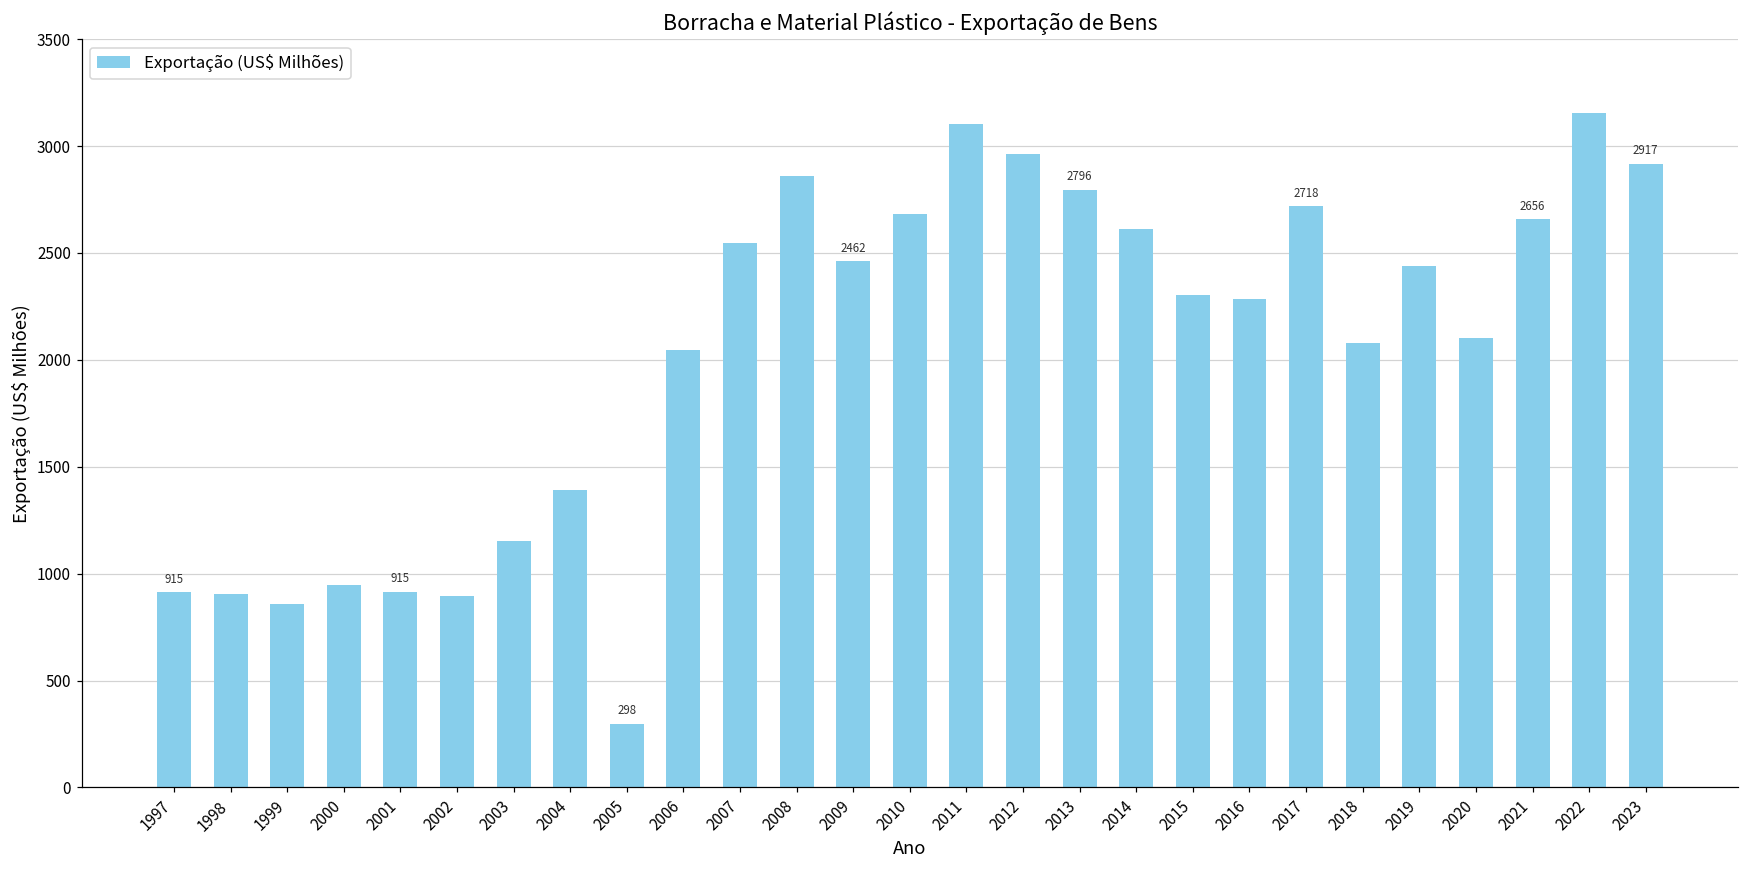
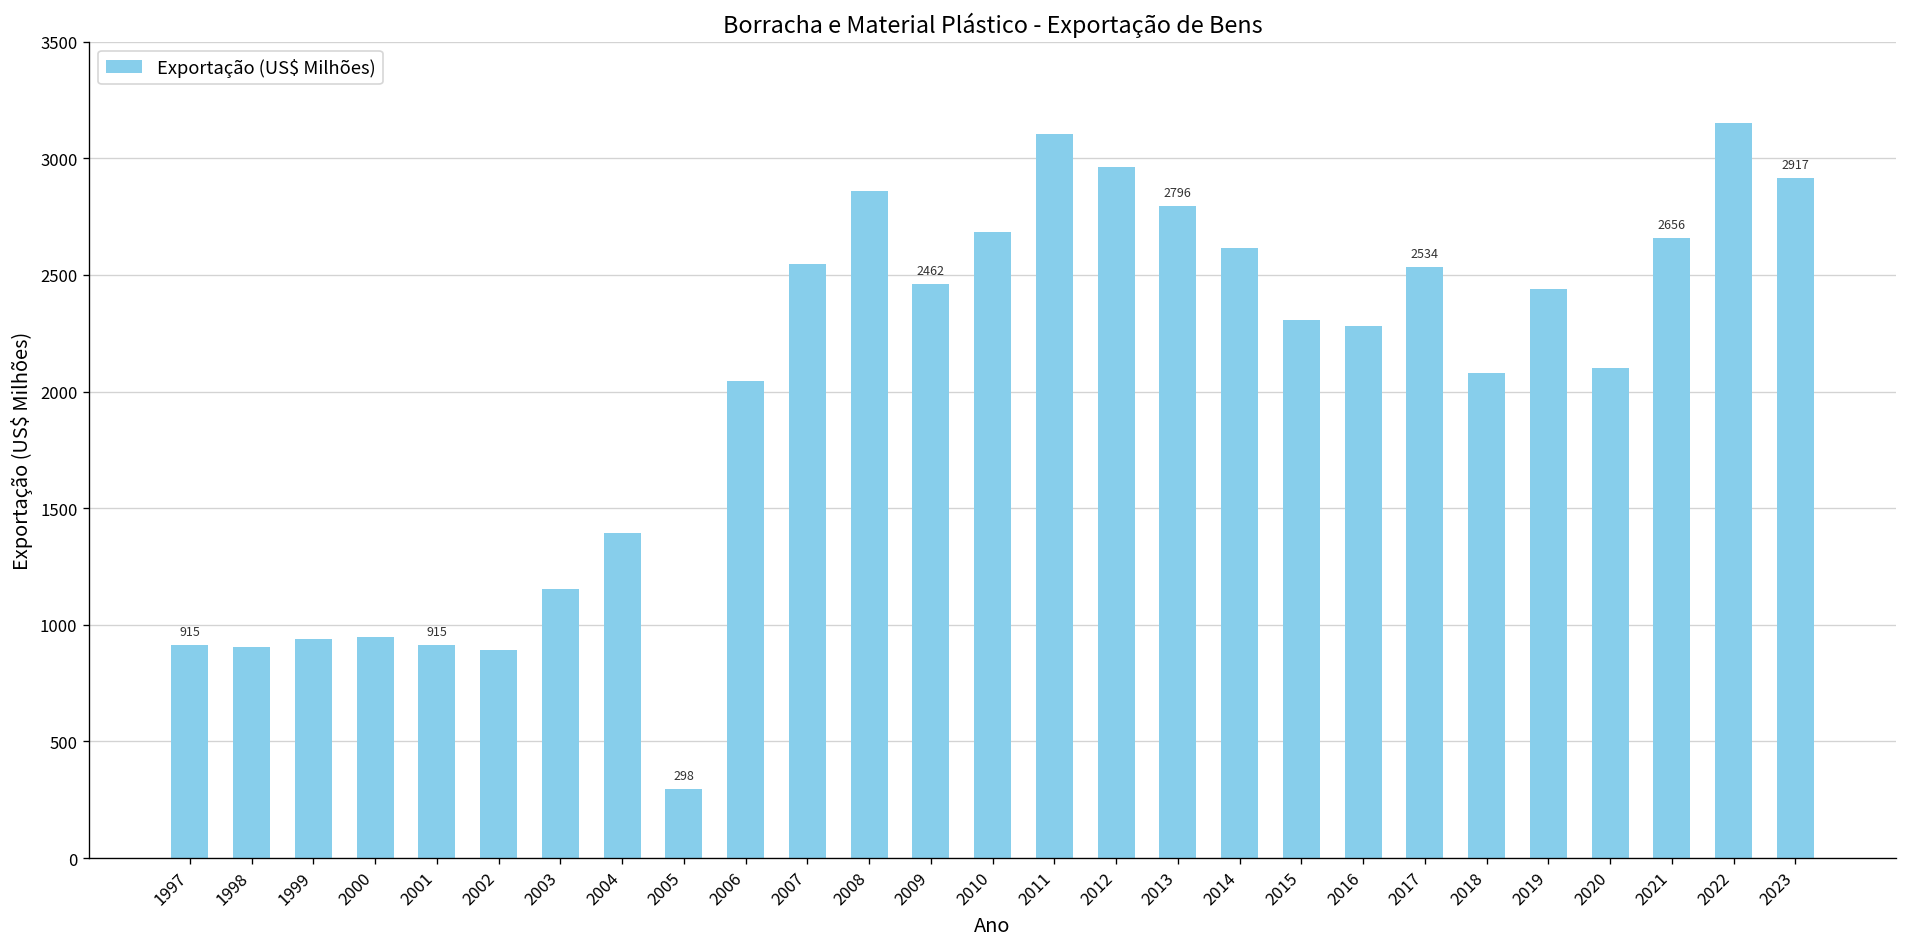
  {
    "1997": 915,
-   "1999": 860,
+   "1999": 940,
    "2001": 915,
    "2005": 298,
    "2009": 2462,
    "2013": 2796,
-   "2017": 2718,
+   "2017": 2534,
    "2021": 2656,
    "2023": 2917
  }
